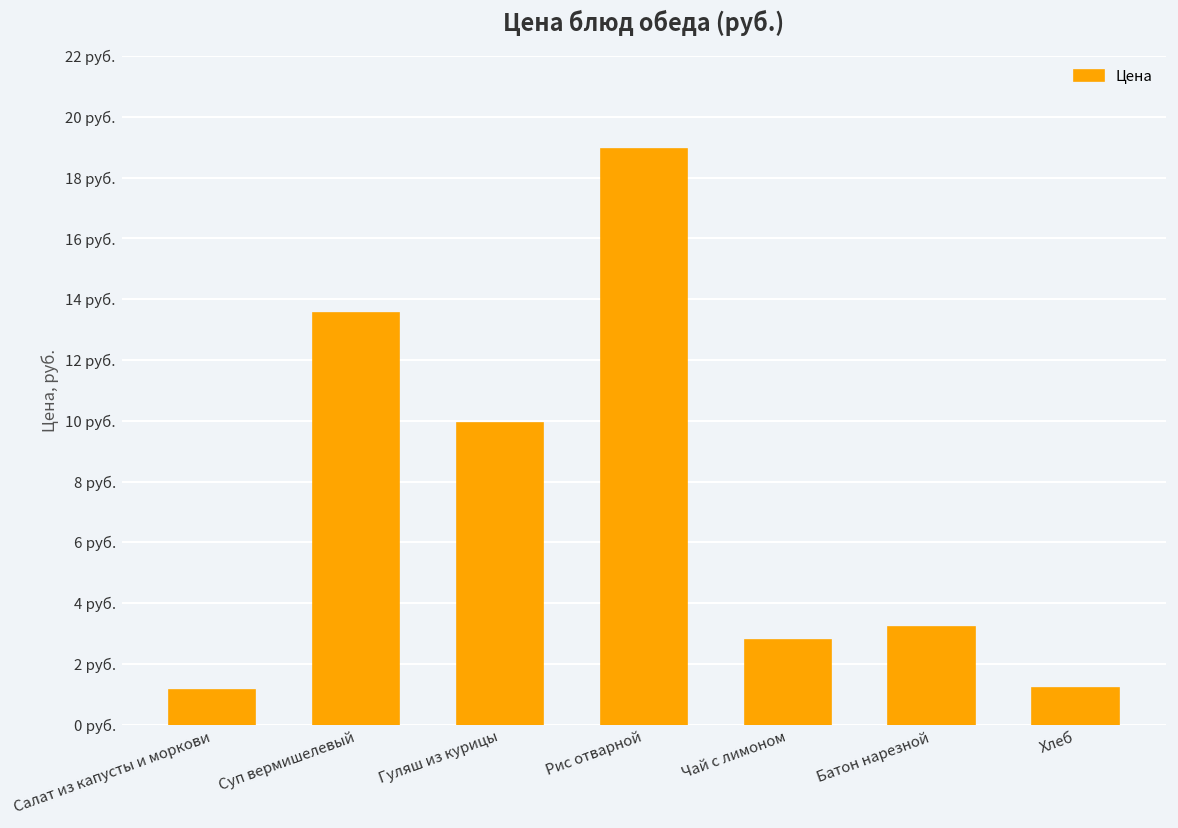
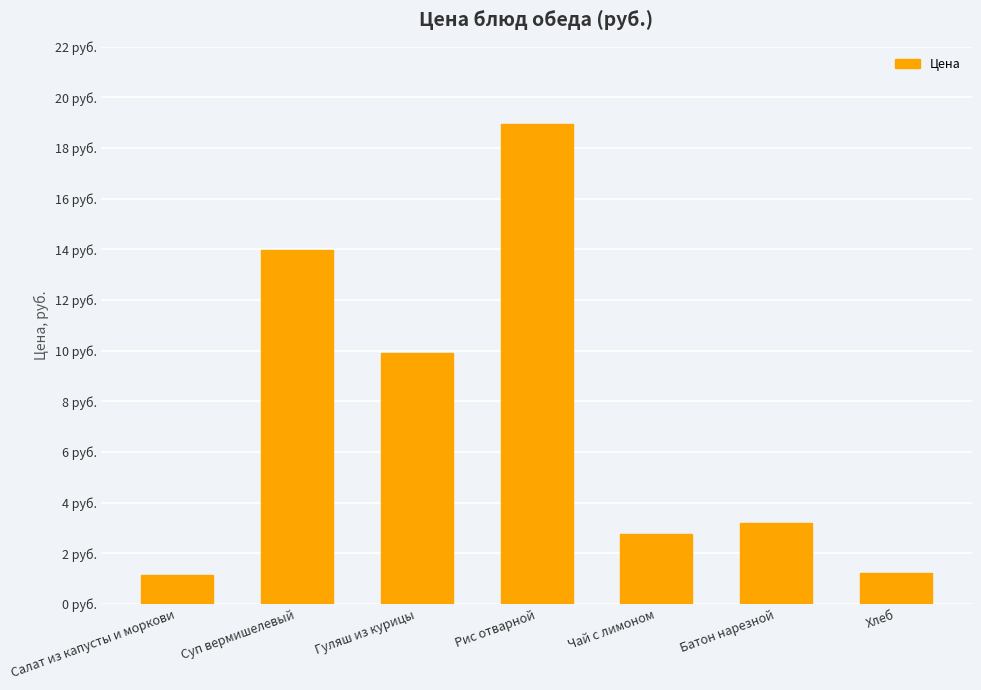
  {
    "Салат из капусты и моркови": "1.1 руб.",
-   "Суп вермишелевый": "13.6 руб.",
+   "Суп вермишелевый": "14.0 руб.",
    "Гуляш из курицы": "9.9 руб.",
    "Рис отварной": "19.0 руб.",
    "Чай с лимоном": "2.8 руб.",
    "Батон нарезной": "3.2 руб.",
    "Хлеб": "1.2 руб."
  }
